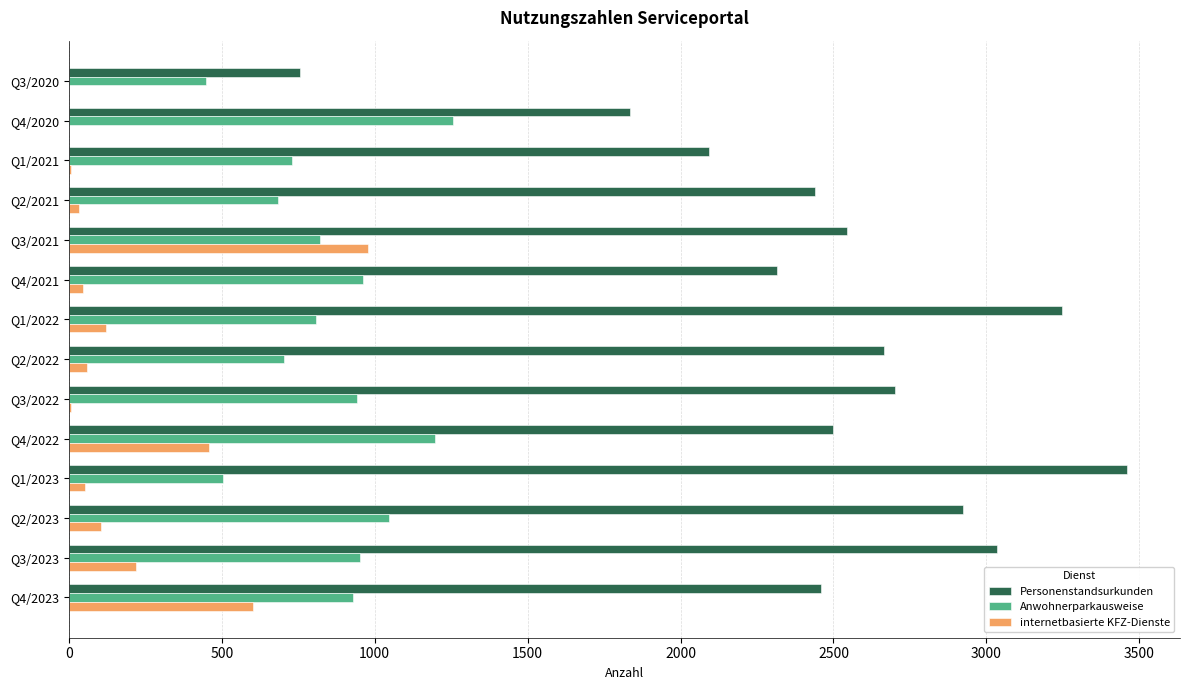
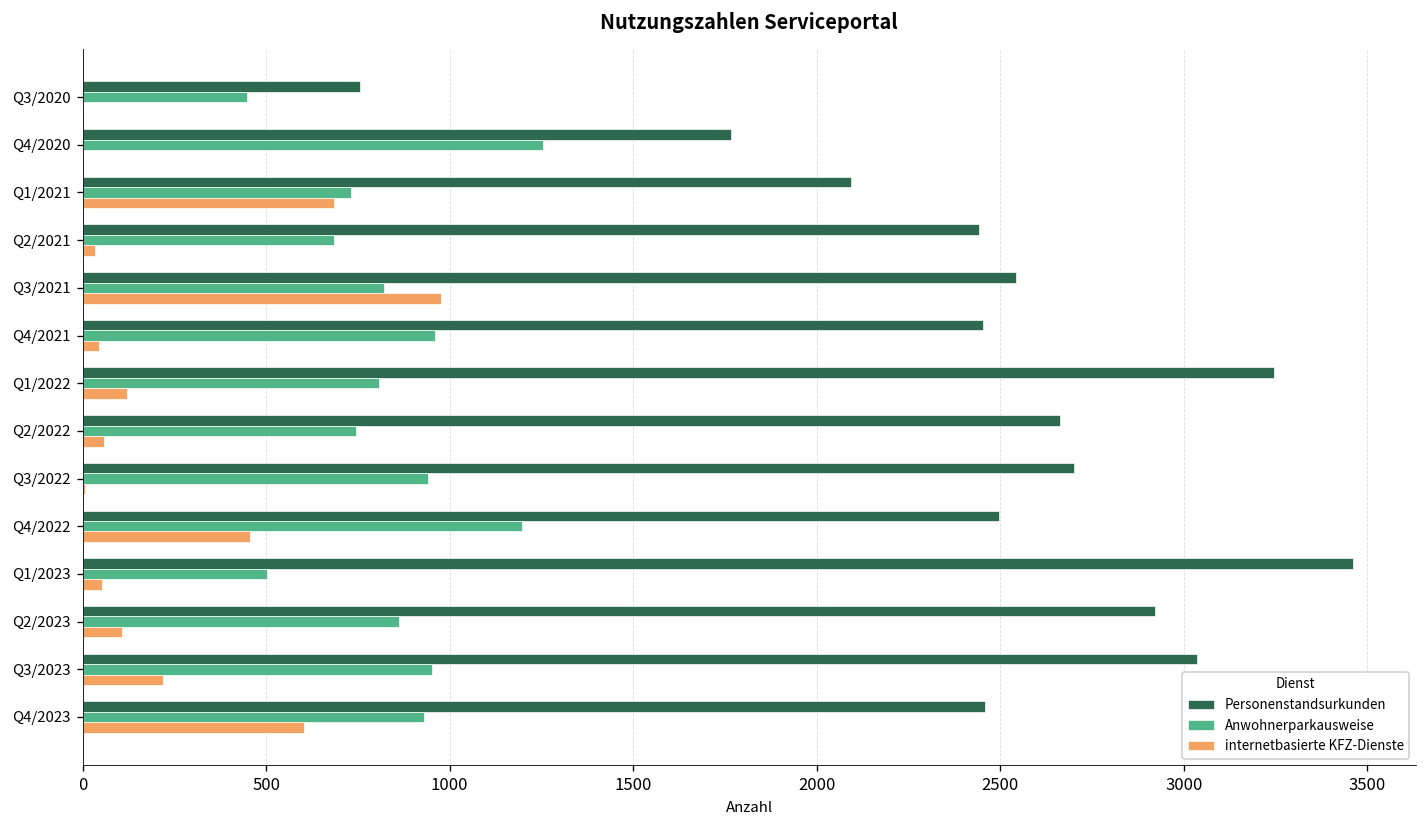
  {
    "Personenstandsurkunden": {
      "Q3/2020": 760,
-     "Q4/2020": 1840,
+     "Q4/2020": 1770,
      "Q1/2021": 2090,
      "Q2/2021": 2440,
      "Q3/2021": 2540,
-     "Q4/2021": 2320,
+     "Q4/2021": 2450,
      "Q1/2022": 3250,
      "Q2/2022": 2660,
      "Q3/2022": 2700,
      "Q4/2022": 2500,
      "Q1/2023": 3460,
      "Q2/2023": 2920,
      "Q3/2023": 3040,
      "Q4/2023": 2460
    },
    "Anwohnerparkausweise": {
      "Q3/2020": 450,
      "Q4/2020": 1260,
      "Q1/2021": 730,
      "Q2/2021": 690,
      "Q3/2021": 820,
      "Q4/2021": 960,
      "Q1/2022": 810,
-     "Q2/2022": 700,
+     "Q2/2022": 740,
      "Q3/2022": 940,
      "Q4/2022": 1200,
      "Q1/2023": 500,
-     "Q2/2023": 1050,
+     "Q2/2023": 860,
      "Q3/2023": 950,
      "Q4/2023": 930
    },
    "internetbasierte KFZ-Dienste": {
      "Q3/2020": 0,
      "Q4/2020": 0,
-     "Q1/2021": 10,
+     "Q1/2021": 690,
      "Q2/2021": 30,
      "Q3/2021": 980,
      "Q4/2021": 50,
      "Q1/2022": 120,
      "Q2/2022": 60,
      "Q4/2022": 460,
      "Q1/2023": 50,
      "Q2/2023": 110,
      "Q3/2023": 220,
      "Q4/2023": 600
    }
  }
